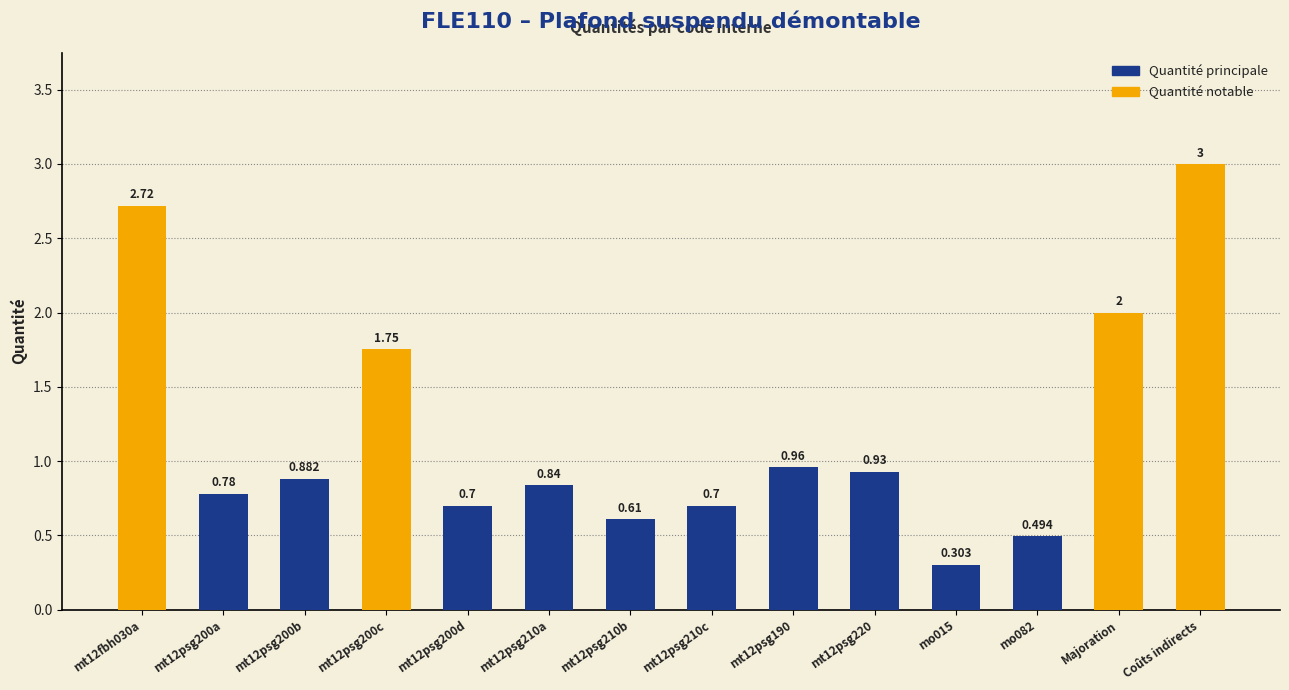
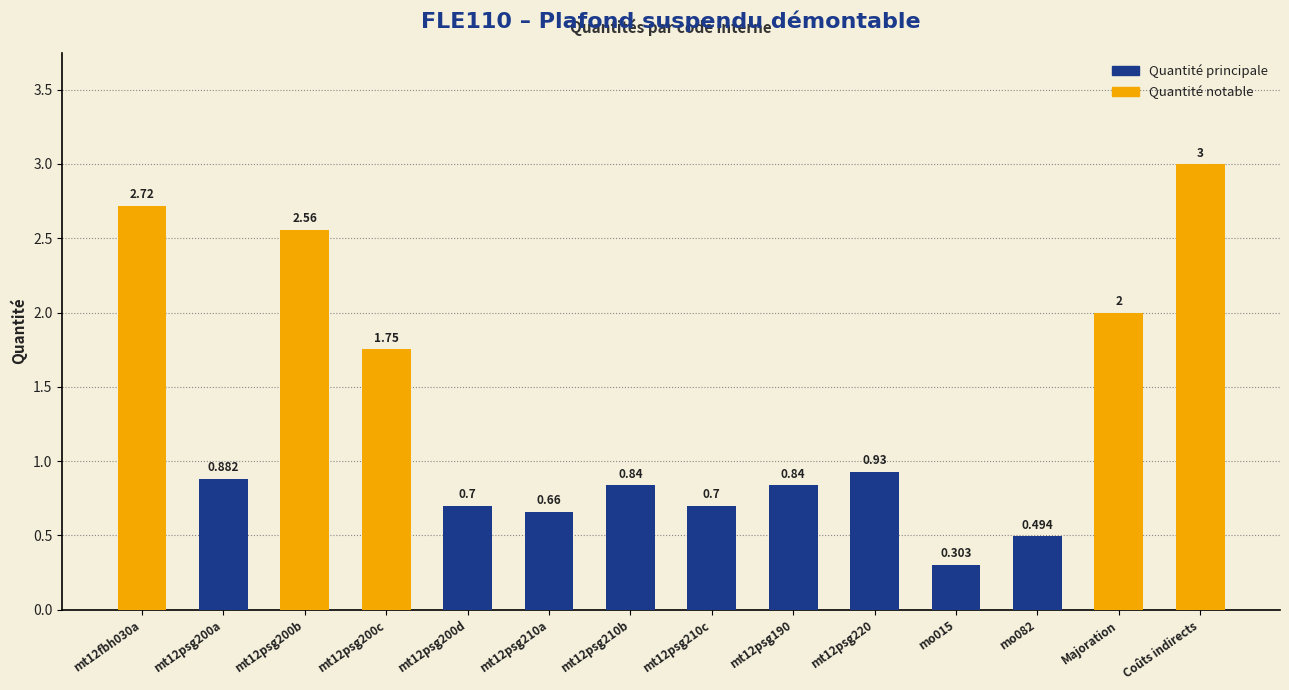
  {
    "mt12fbh030a": 2.72,
-   "mt12psg200a": 0.78,
-   "mt12psg200b": 0.882,
+   "mt12psg200a": 0.882,
+   "mt12psg200b": 2.56,
    "mt12psg200c": 1.75,
    "mt12psg200d": 0.7,
-   "mt12psg210a": 0.84,
-   "mt12psg210b": 0.61,
+   "mt12psg210a": 0.66,
+   "mt12psg210b": 0.84,
    "mt12psg210c": 0.7,
-   "mt12psg190": 0.96,
+   "mt12psg190": 0.84,
    "mt12psg220": 0.93,
    "mo015": 0.303,
    "mo082": 0.494,
    "Majoration": 2,
    "Coûts indirects": 3
  }
